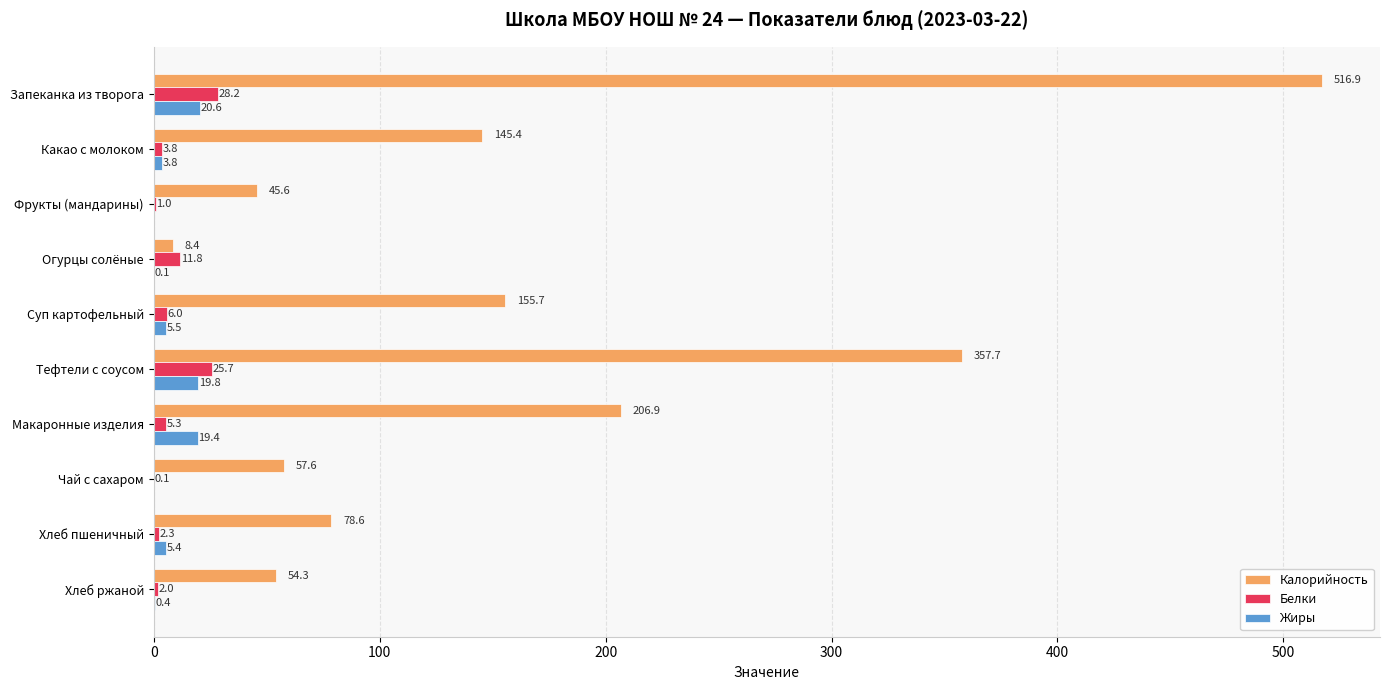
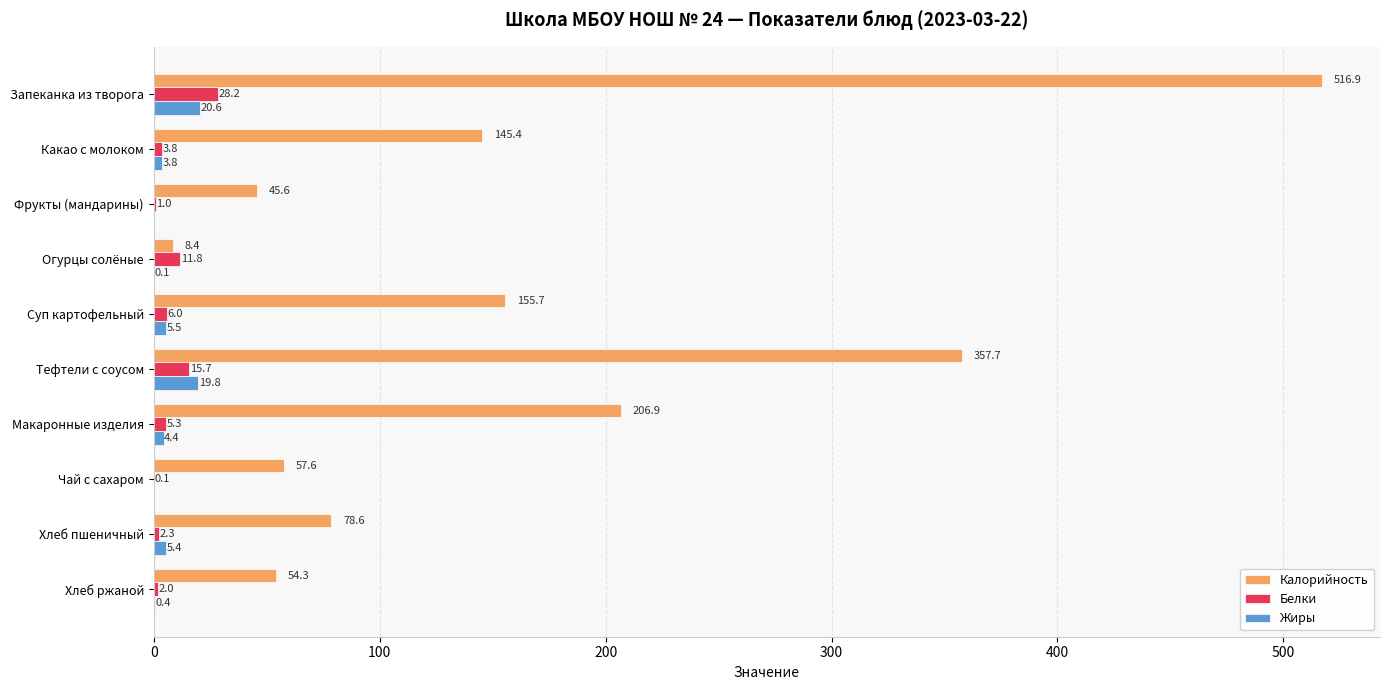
  {
    "Калорийность": {
      "Запеканка из творога": 516.9,
      "Какао с молоком": 145.4,
      "Фрукты (мандарины)": 45.6,
      "Огурцы солёные": 8.4,
      "Суп картофельный": 155.7,
      "Тефтели с соусом": 357.7,
      "Макаронные изделия": 206.9,
      "Чай с сахаром": 57.6,
      "Хлеб пшеничный": 78.6,
      "Хлеб ржаной": 54.3
    },
    "Белки": {
      "Запеканка из творога": 28.2,
      "Какао с молоком": 3.8,
      "Фрукты (мандарины)": 1.0,
      "Огурцы солёные": 11.8,
      "Суп картофельный": 6.0,
-     "Тефтели с соусом": 25.7,
+     "Тефтели с соусом": 15.7,
      "Макаронные изделия": 5.3,
      "Чай с сахаром": 0.1,
      "Хлеб пшеничный": 2.3,
      "Хлеб ржаной": 2.0
    },
    "Жиры": {
      "Запеканка из творога": 20.6,
      "Какао с молоком": 3.8,
      "Огурцы солёные": 0.1,
      "Суп картофельный": 5.5,
      "Тефтели с соусом": 19.8,
-     "Макаронные изделия": 19.4,
+     "Макаронные изделия": 4.4,
      "Хлеб пшеничный": 5.4,
      "Хлеб ржаной": 0.4
    }
  }
